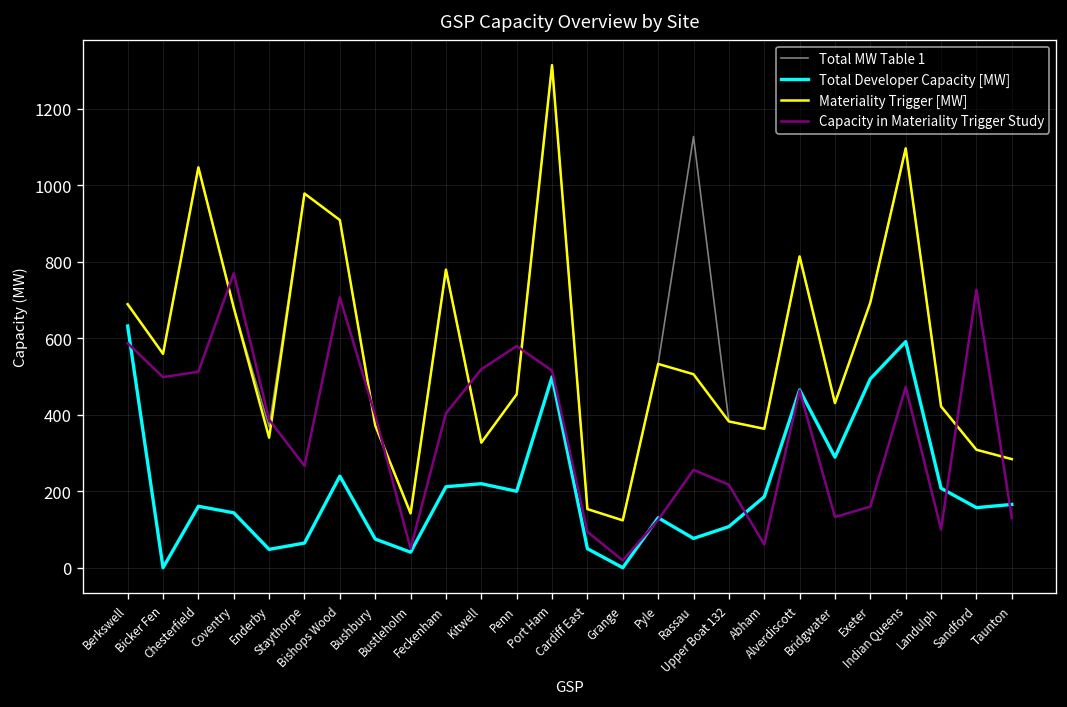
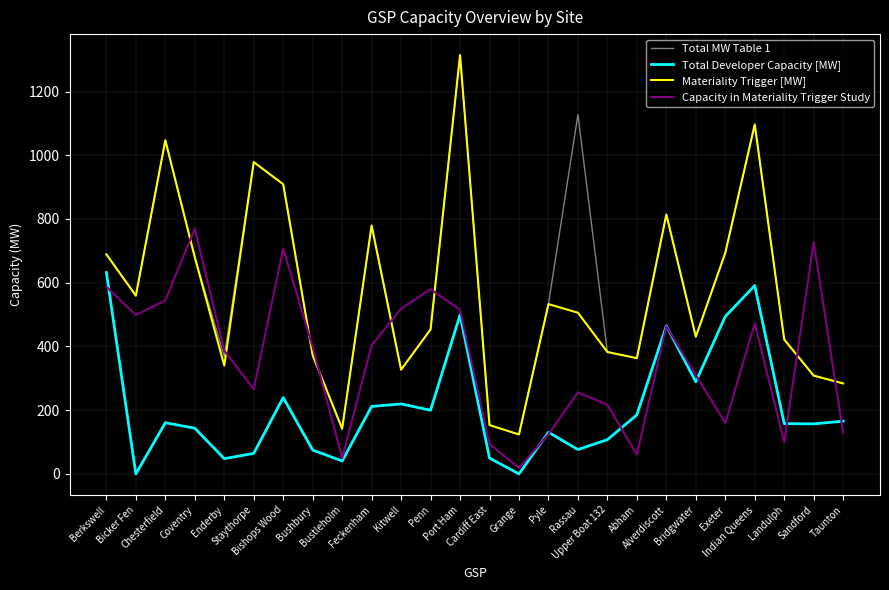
  {
    "Total MW Table 1": {
      "Enderby": 370,
      "Rassau": 1130
    },
    "Total Developer Capacity [MW]": {
      "Berkswell": 630,
      "Bicker Fen": 0,
      "Chesterfield": 160,
      "Coventry": 140,
      "Enderby": 50,
      "Staythorpe": 60,
      "Bishops Wood": 240,
      "Bushbury": 80,
      "Bustleholm": 40,
      "Feckenham": 210,
      "Kitwell": 220,
      "Penn": 200,
      "Port Ham": 500,
      "Cardiff East": 50,
      "Grange": 0,
      "Rassau": 80,
      "Upper Boat 132": 110,
      "Abham": 190,
      "Bridgwater": 290,
      "Exeter": 490,
      "Indian Queens": 590,
-     "Landulph": 210,
+     "Landulph": 160,
      "Sandford": 160,
      "Taunton": 170
    },
    "Materiality Trigger [MW]": {
      "Enderby": 340,
      "Rassau": 510
    },
    "Capacity in Materiality Trigger Study": {
      "Berkswell": 590,
      "Bicker Fen": 500,
-     "Chesterfield": 510,
+     "Chesterfield": 540,
      "Coventry": 770,
      "Enderby": 390,
      "Staythorpe": 270,
      "Bishops Wood": 710,
      "Bushbury": 400,
      "Bustleholm": 50,
      "Feckenham": 400,
      "Kitwell": 520,
      "Penn": 580,
      "Port Ham": 520,
      "Cardiff East": 90,
      "Grange": 20,
      "Rassau": 260,
      "Upper Boat 132": 220,
      "Abham": 60,
-     "Bridgwater": 130,
+     "Bridgwater": 310,
      "Exeter": 160,
      "Indian Queens": 470,
      "Landulph": 100,
      "Sandford": 730,
      "Taunton": 130
    }
  }
